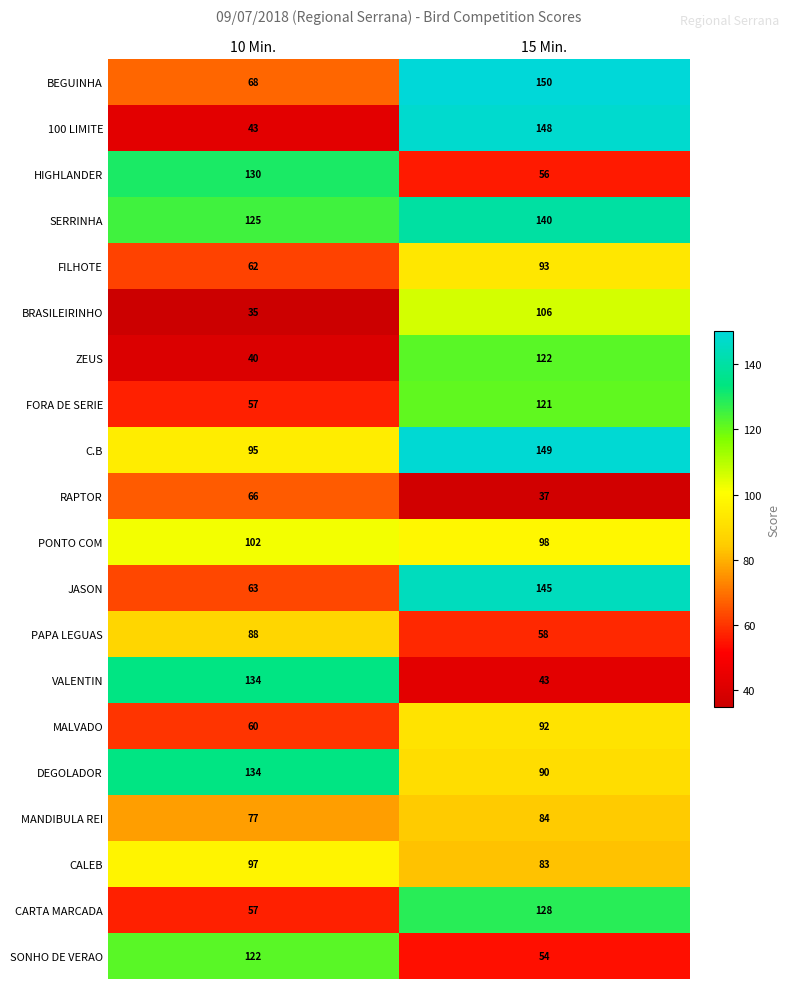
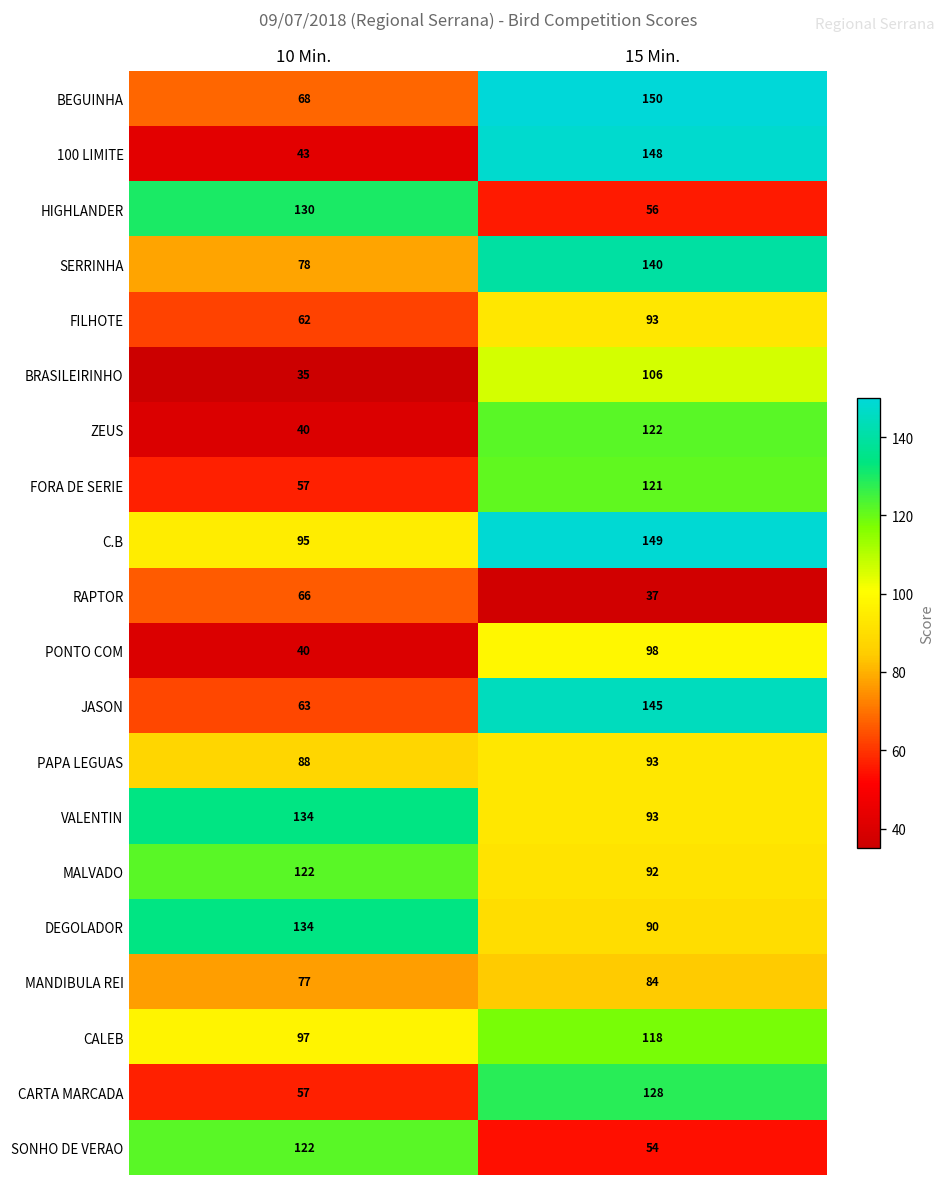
  {
    "BEGUINHA": {
      "10 Min.": 68,
      "15 Min.": 150
    },
    "100 LIMITE": {
      "10 Min.": 43,
      "15 Min.": 148
    },
    "HIGHLANDER": {
      "10 Min.": 130,
      "15 Min.": 56
    },
    "SERRINHA": {
-     "10 Min.": 125,
+     "10 Min.": 78,
      "15 Min.": 140
    },
    "FILHOTE": {
      "10 Min.": 62,
      "15 Min.": 93
    },
    "BRASILEIRINHO": {
      "10 Min.": 35,
      "15 Min.": 106
    },
    "ZEUS": {
      "10 Min.": 40,
      "15 Min.": 122
    },
    "FORA DE SERIE": {
      "10 Min.": 57,
      "15 Min.": 121
    },
    "C.B": {
      "10 Min.": 95,
      "15 Min.": 149
    },
    "RAPTOR": {
      "10 Min.": 66,
      "15 Min.": 37
    },
    "PONTO COM": {
-     "10 Min.": 102,
+     "10 Min.": 40,
      "15 Min.": 98
    },
    "JASON": {
      "10 Min.": 63,
      "15 Min.": 145
    },
    "PAPA LEGUAS": {
      "10 Min.": 88,
-     "15 Min.": 58
+     "15 Min.": 93
    },
    "VALENTIN": {
      "10 Min.": 134,
-     "15 Min.": 43
+     "15 Min.": 93
    },
    "MALVADO": {
-     "10 Min.": 60,
+     "10 Min.": 122,
      "15 Min.": 92
    },
    "DEGOLADOR": {
      "10 Min.": 134,
      "15 Min.": 90
    },
    "MANDIBULA REI": {
      "10 Min.": 77,
      "15 Min.": 84
    },
    "CALEB": {
      "10 Min.": 97,
-     "15 Min.": 83
+     "15 Min.": 118
    },
    "CARTA MARCADA": {
      "10 Min.": 57,
      "15 Min.": 128
    },
    "SONHO DE VERAO": {
      "10 Min.": 122,
      "15 Min.": 54
    }
  }
